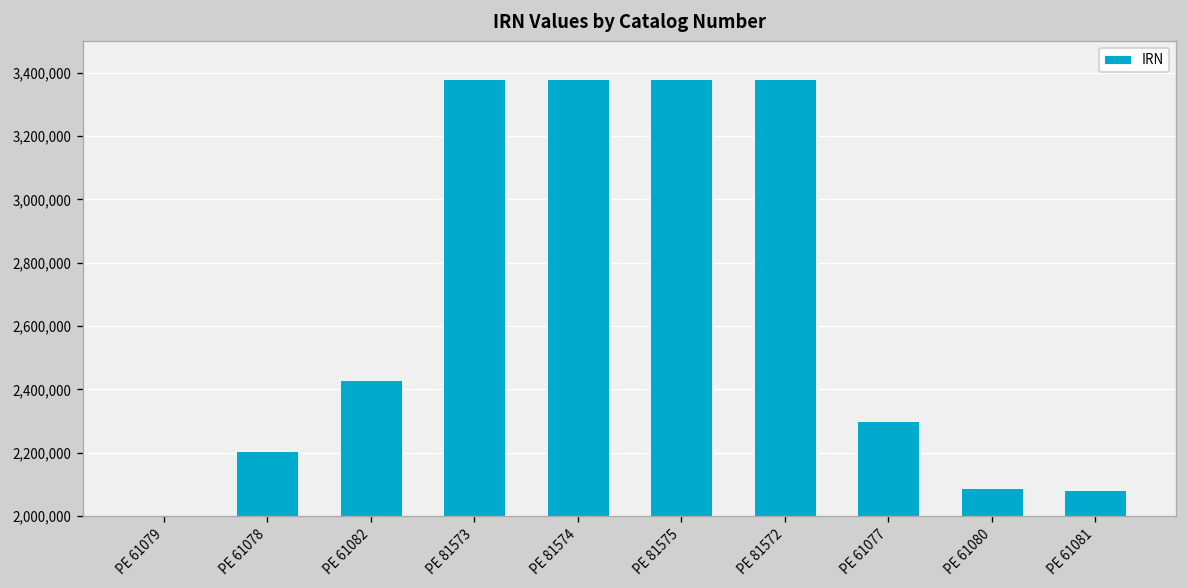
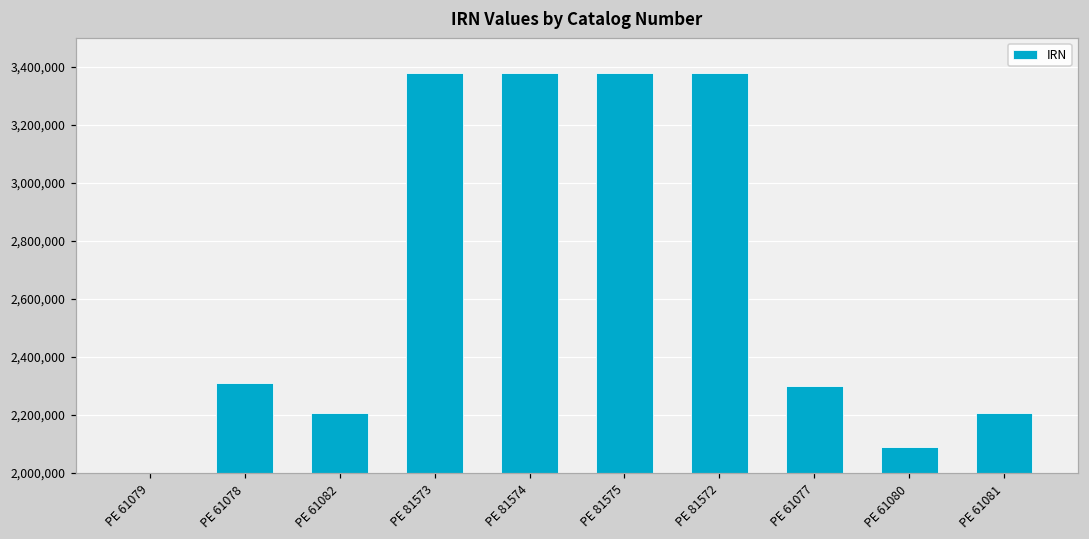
  {
-   "PE 61078": "2,210,000",
-   "PE 61082": "2,430,000",
+   "PE 61078": "2,310,000",
+   "PE 61082": "2,210,000",
    "PE 81573": "3,380,000",
    "PE 81574": "3,380,000",
    "PE 81575": "3,380,000",
    "PE 81572": "3,380,000",
    "PE 61077": "2,300,000",
    "PE 61080": "2,090,000",
-   "PE 61081": "2,080,000"
+   "PE 61081": "2,210,000"
  }
